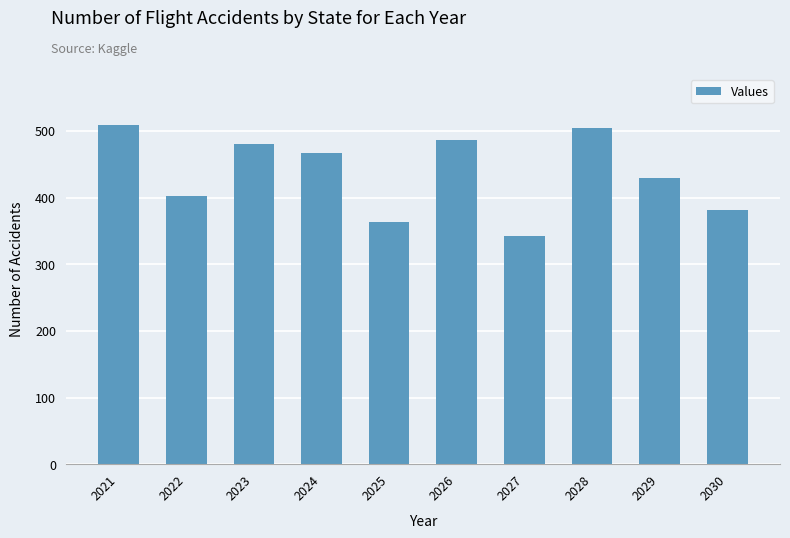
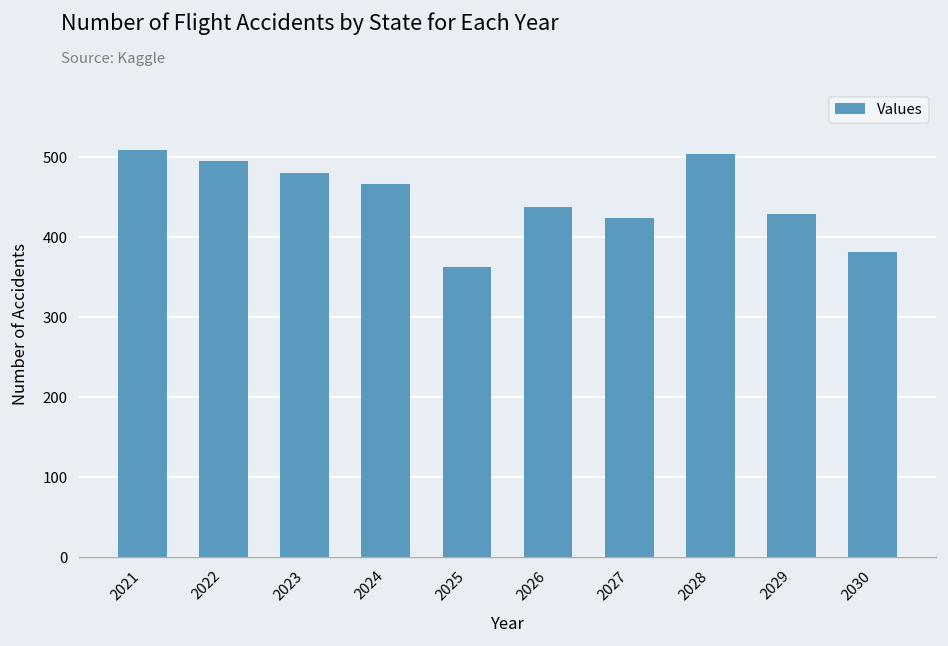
  {
    "2021": 510,
-   "2022": 400,
+   "2022": 500,
    "2023": 480,
    "2024": 470,
    "2025": 360,
-   "2026": 490,
-   "2027": 340,
+   "2026": 440,
+   "2027": 420,
    "2028": 500,
    "2029": 430,
    "2030": 380
  }
